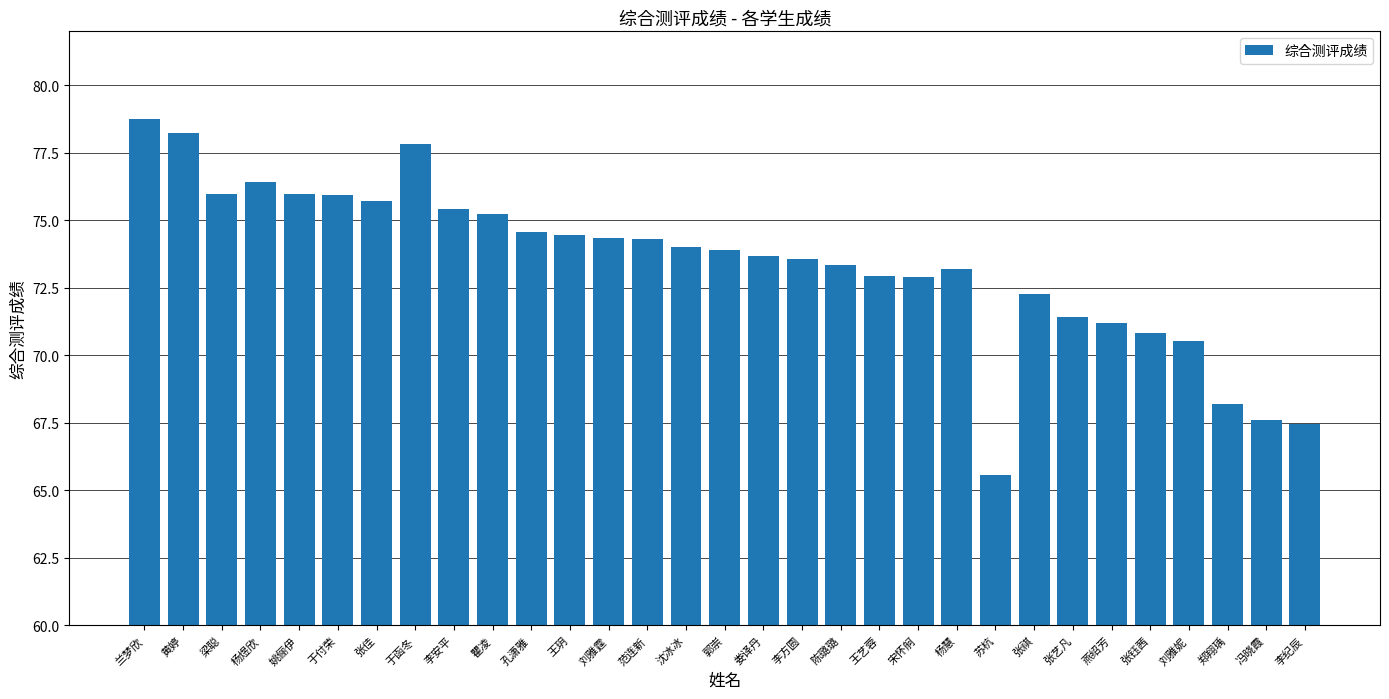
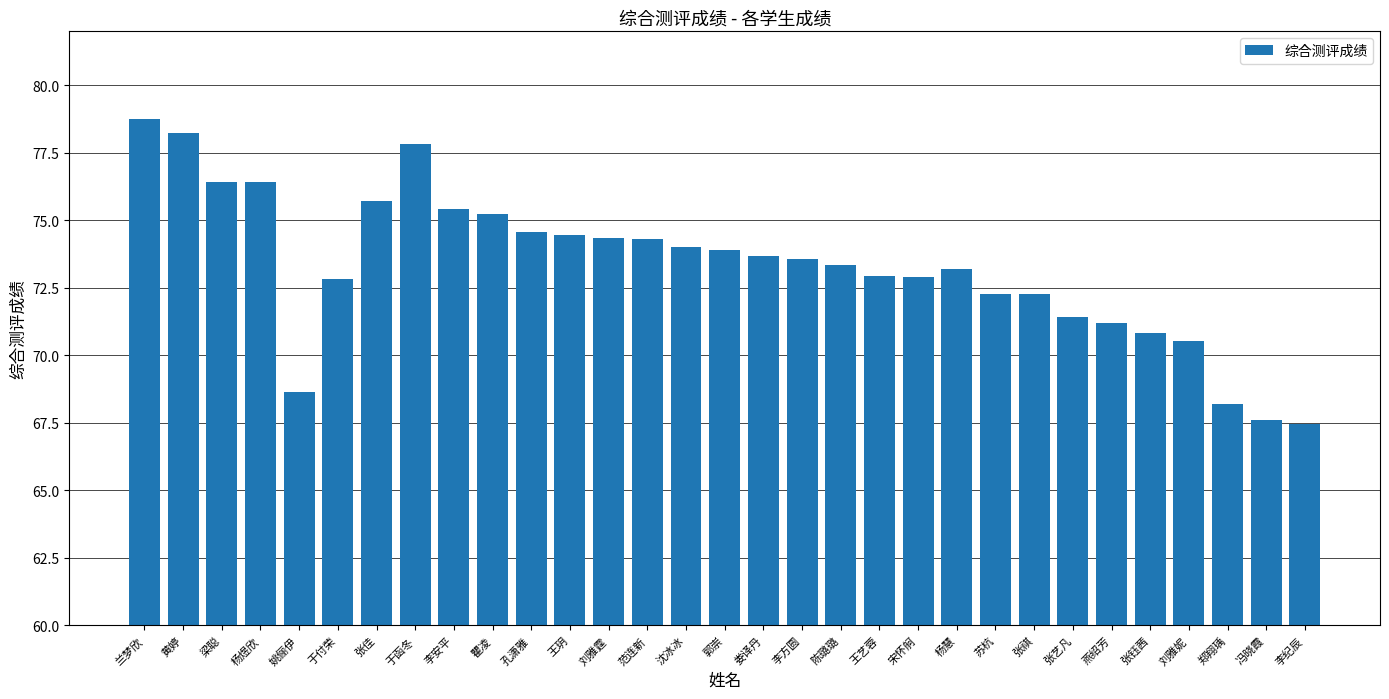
  {
    "兰梦欣": 78.8,
    "黄婷": 78.3,
-   "梁聪": 76.0,
+   "梁聪": 76.4,
    "杨煜欣": 76.4,
-   "姚俪伊": 76.0,
-   "于付荣": 75.9,
+   "姚俪伊": 68.6,
+   "于付荣": 72.8,
    "张佳": 75.7,
    "于函冬": 77.8,
    "李安平": 75.4,
    "瞿凌": 75.2,
    "孔潇雅": 74.6,
    "王玥": 74.5,
    "刘雅霆": 74.3,
    "范连新": 74.3,
    "沈冰冰": 74.0,
    "郭崇": 73.9,
    "娄译丹": 73.7,
    "李方圆": 73.6,
    "陈璐璐": 73.3,
    "王艺蓉": 72.9,
    "宋怀舸": 72.9,
    "杨慧": 73.2,
-   "苏杭": 65.6,
+   "苏杭": 72.3,
    "张祺": 72.3,
    "张艺凡": 71.4,
    "燕绍芳": 71.2,
    "张钰茜": 70.8,
    "刘雅妮": 70.5,
    "郑翔瑀": 68.2,
    "冯晓霞": 67.6,
    "李纪辰": 67.5
  }
